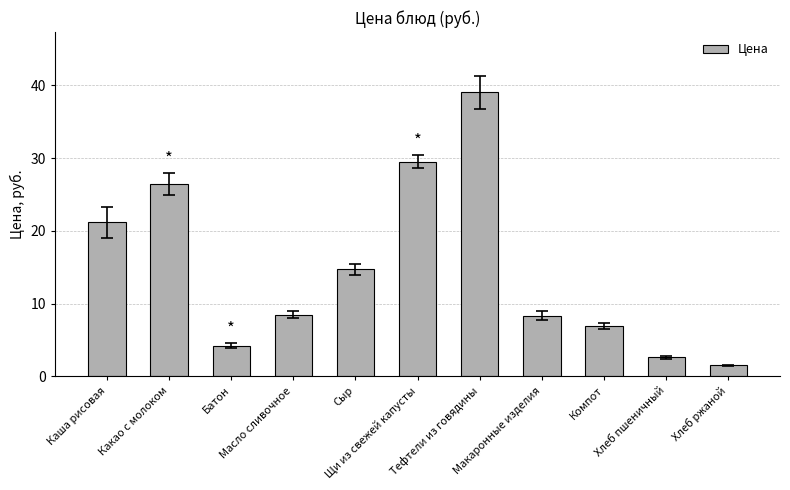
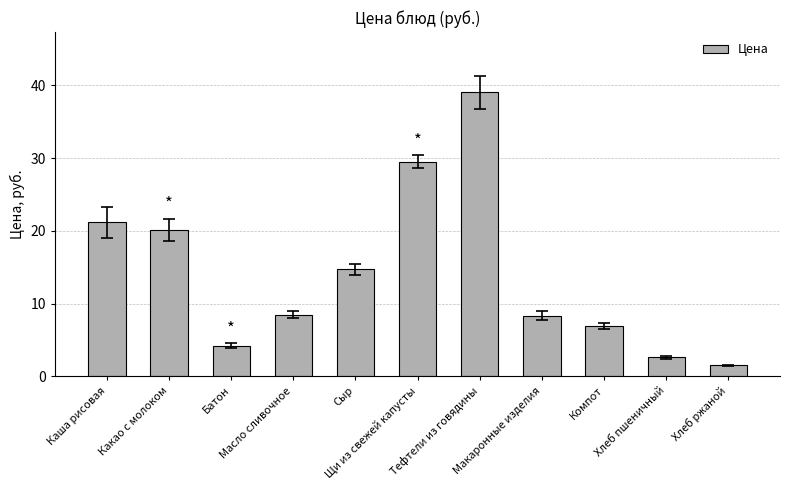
  {
    "Цена": {
      "Каша рисовая": 21,
-     "Какао с молоком": 26,
+     "Какао с молоком": 20,
      "Батон": 4,
      "Масло сливочное": 8,
      "Сыр": 15,
      "Щи из свежей капусты": 30,
      "Тефтели из говядины": 39,
      "Макаронные изделия": 8,
      "Компот": 7,
      "Хлеб пшеничный": 3,
      "Хлеб ржаной": 2
    }
  }
